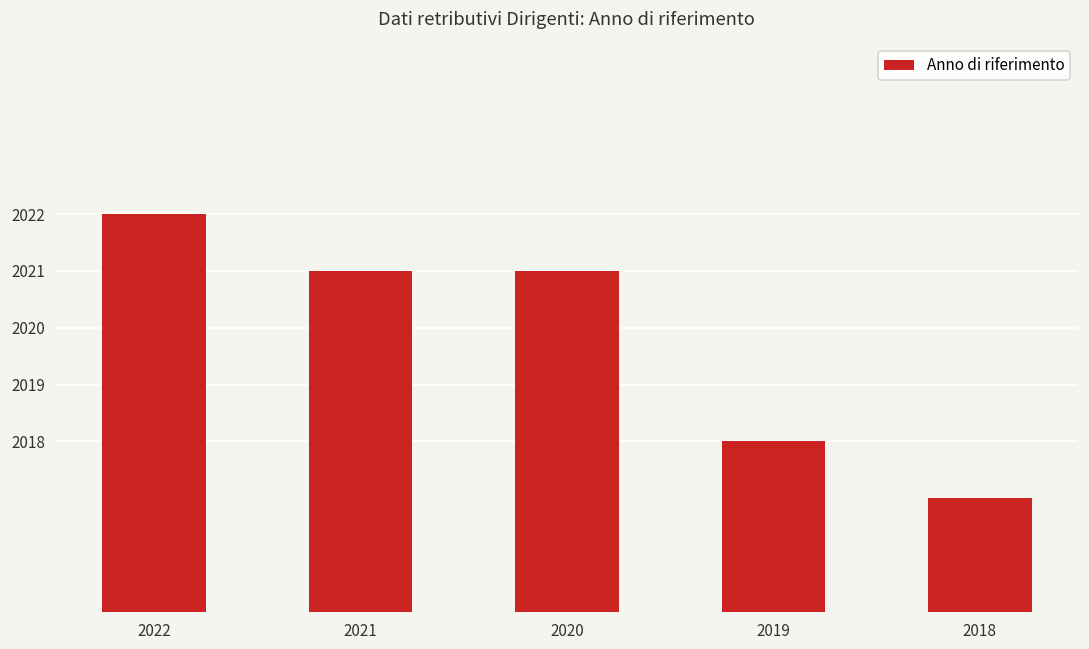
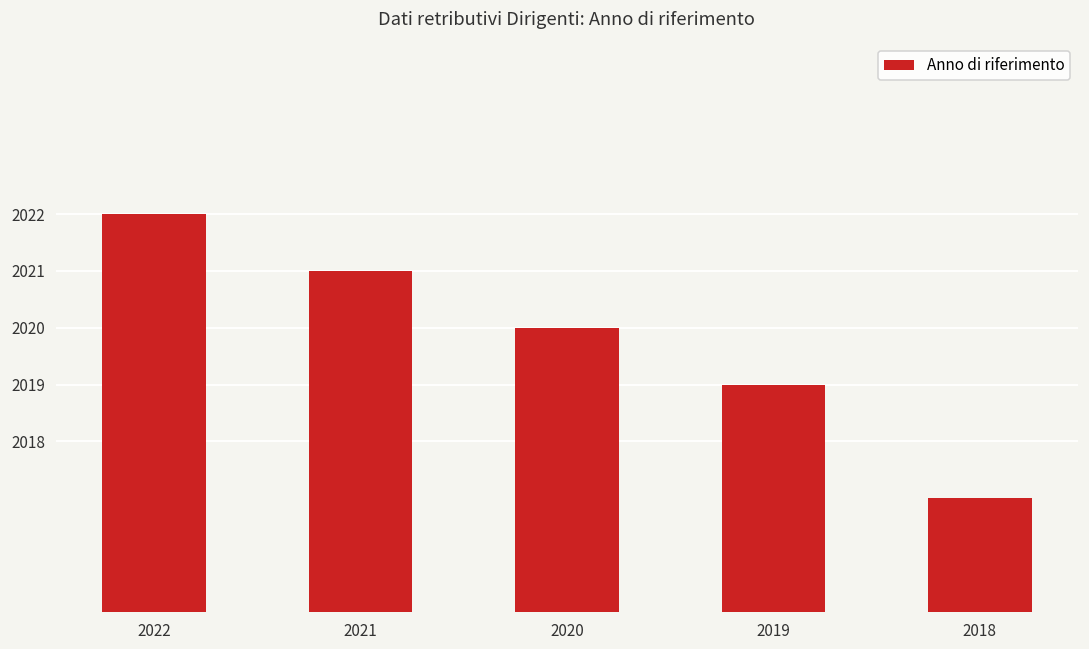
  {
    "2022": 2022,
    "2021": 2021,
-   "2020": 2021,
-   "2019": 2018,
+   "2020": 2020,
+   "2019": 2019,
    "2018": 2017
  }
